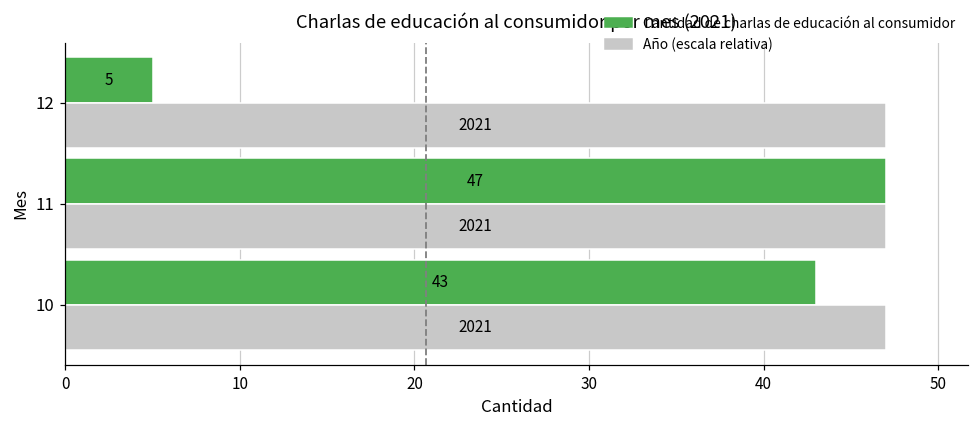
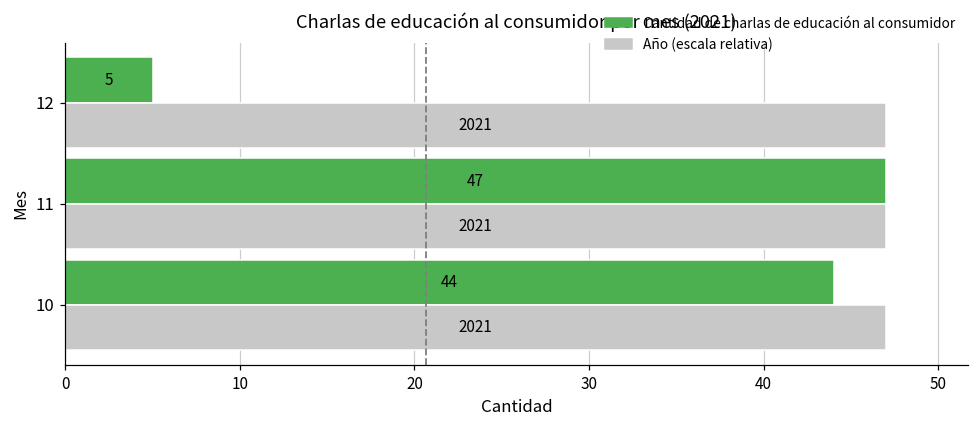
  {
    "Cantidad de charlas de educación al consumidor": {
      "12": 5,
      "11": 47,
-     "10": 43
+     "10": 44
    }
  }
